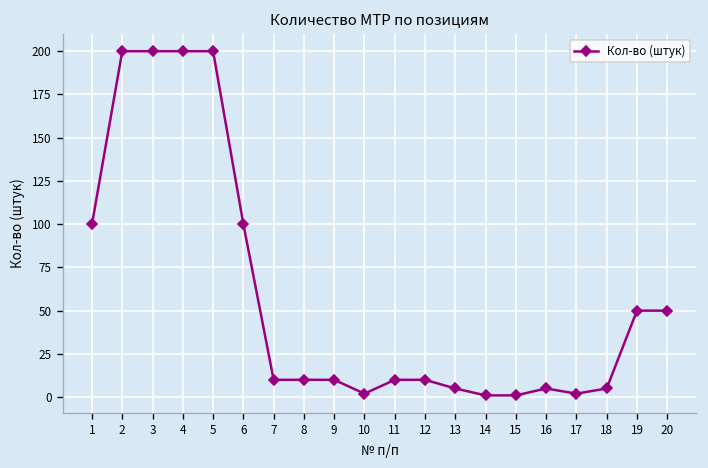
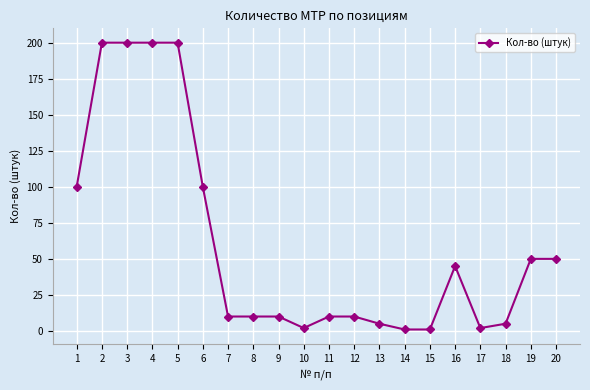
  {
    "1": 100,
    "2": 200,
    "3": 200,
    "4": 200,
    "5": 200,
    "6": 100,
    "7": 10,
    "8": 10,
    "9": 10,
    "10": 2,
    "11": 10,
    "12": 10,
    "13": 5,
    "14": 1,
    "15": 1,
-   "16": 5,
+   "16": 45,
    "17": 2,
    "18": 5,
    "19": 50,
    "20": 50
  }
